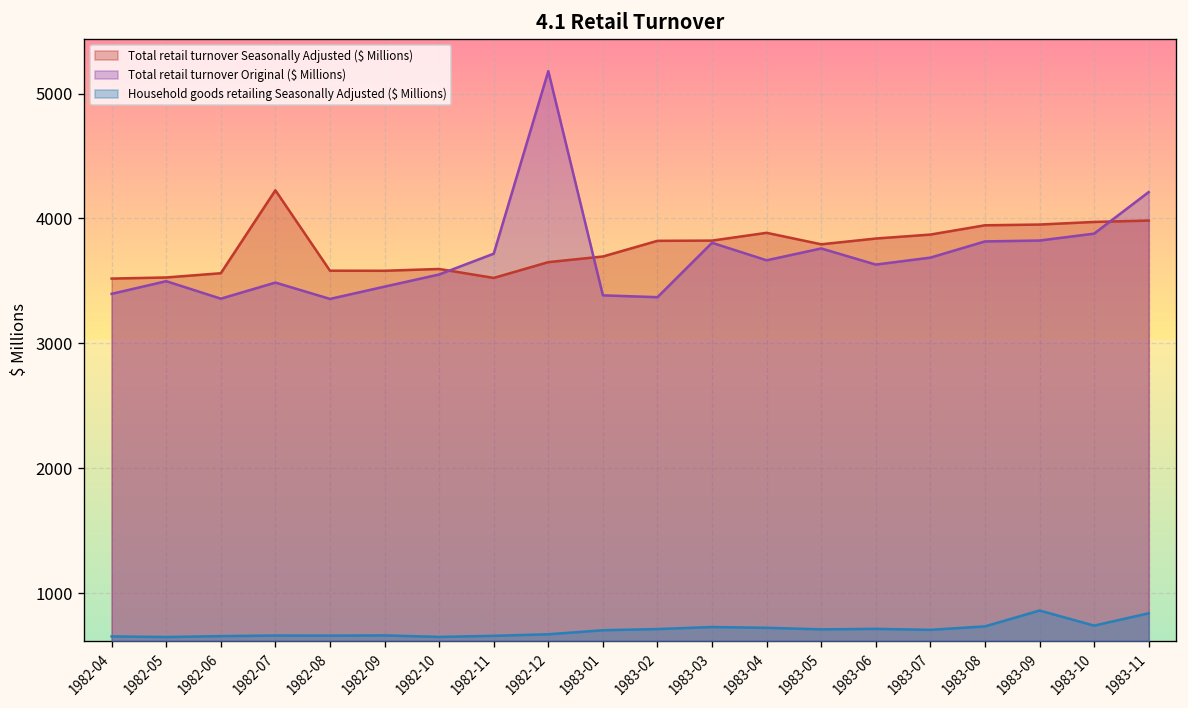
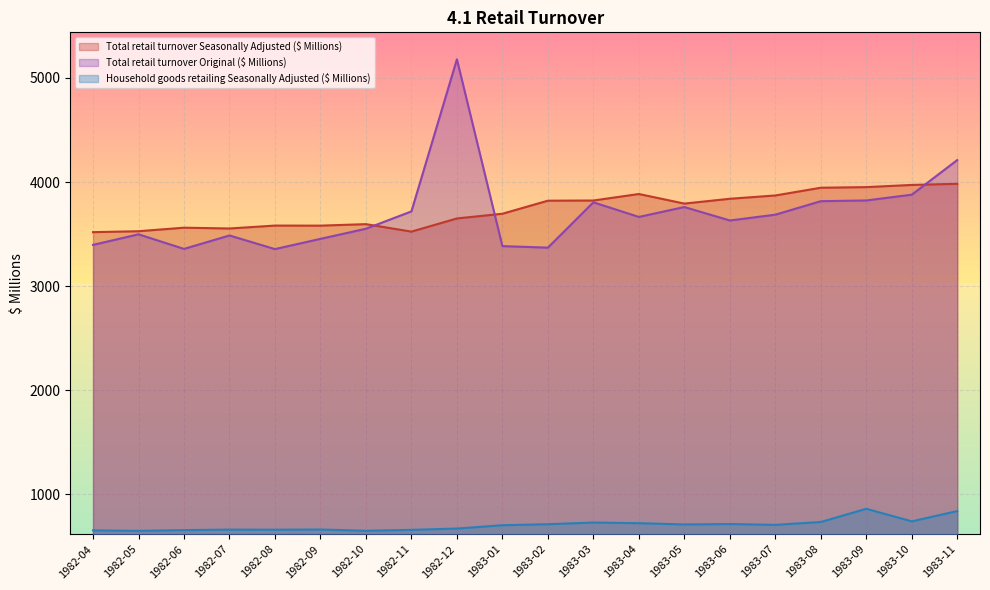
  {
    "Total retail turnover Seasonally Adjusted ($ Millions)": {
      "1982-04": 3520,
      "1982-05": 3530,
      "1982-06": 3560,
-     "1982-07": 4230,
+     "1982-07": 3550,
      "1982-08": 3580,
      "1982-09": 3580,
      "1982-10": 3600,
      "1982-11": 3520,
      "1982-12": 3650,
      "1983-01": 3700,
      "1983-02": 3820,
      "1983-04": 3890,
      "1983-05": 3790,
      "1983-06": 3840,
      "1983-07": 3870,
      "1983-08": 3950,
      "1983-09": 3950,
      "1983-10": 3970,
      "1983-11": 3980
    },
    "Total retail turnover Original ($ Millions)": {
      "1982-04": 3400,
      "1982-05": 3500,
      "1982-06": 3360,
      "1982-07": 3490,
      "1982-08": 3360,
      "1982-09": 3450,
      "1982-10": 3550,
      "1982-11": 3720,
      "1982-12": 5180,
      "1983-01": 3380,
      "1983-02": 3370,
      "1983-04": 3670,
      "1983-05": 3760,
      "1983-06": 3630,
      "1983-07": 3690,
      "1983-08": 3820,
      "1983-09": 3820,
      "1983-10": 3880,
      "1983-11": 4210
    },
    "Household goods retailing Seasonally Adjusted ($ Millions)": {
      "1982-04": 650,
      "1982-05": 650,
      "1982-06": 660,
      "1982-07": 660,
      "1982-08": 660,
      "1982-09": 660,
      "1982-10": 650,
      "1982-11": 660,
      "1982-12": 670,
      "1983-01": 700,
      "1983-02": 710,
      "1983-03": 730,
      "1983-04": 720,
      "1983-05": 710,
      "1983-06": 710,
      "1983-07": 710,
      "1983-08": 730,
      "1983-09": 860,
      "1983-10": 740,
      "1983-11": 840
    }
  }
